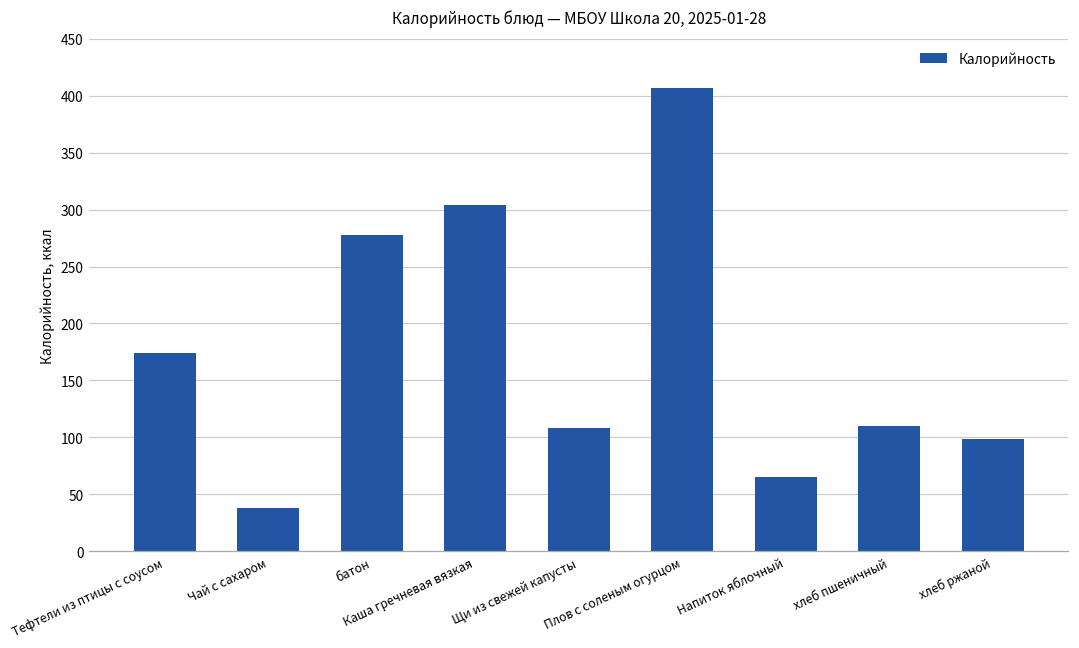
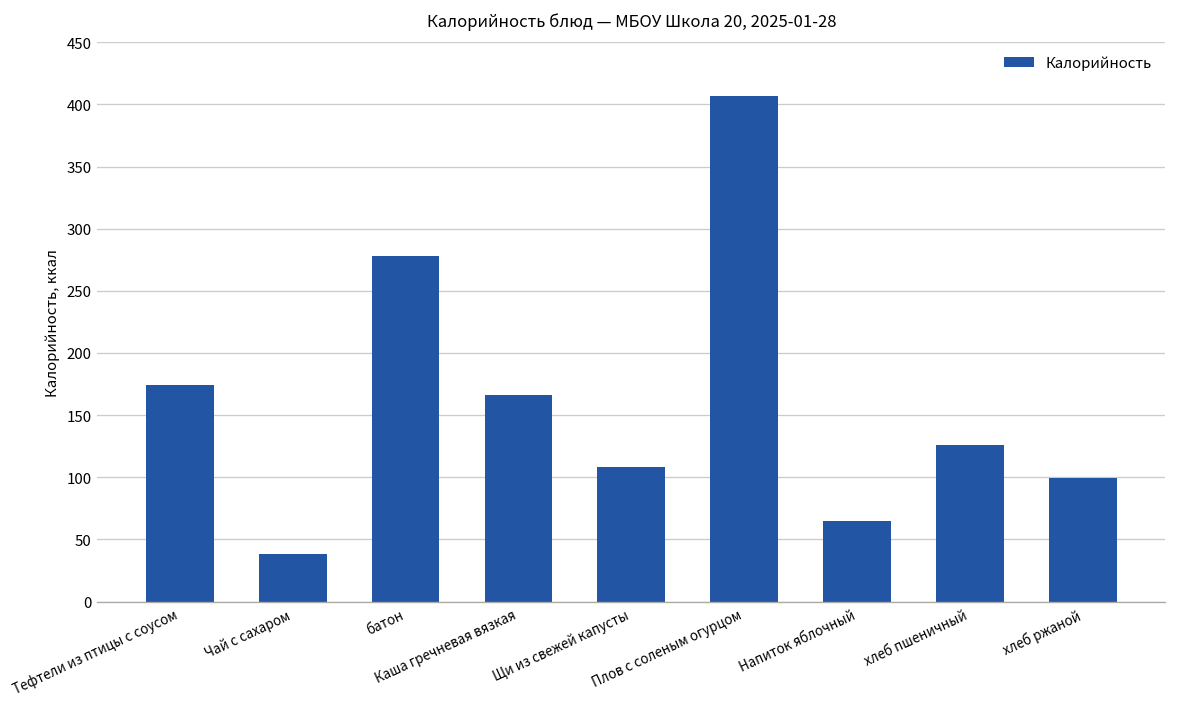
  {
    "Тефтели из птицы с соусом": 174,
    "Чай с сахаром": 38,
    "батон": 278,
-   "Каша гречневая вязкая": 304,
+   "Каша гречневая вязкая": 166,
    "Щи из свежей капусты": 108,
    "Плов с соленым огурцом": 407,
    "Напиток яблочный": 65,
-   "хлеб пшеничный": 110,
+   "хлеб пшеничный": 126,
    "хлеб ржаной": 99
  }
